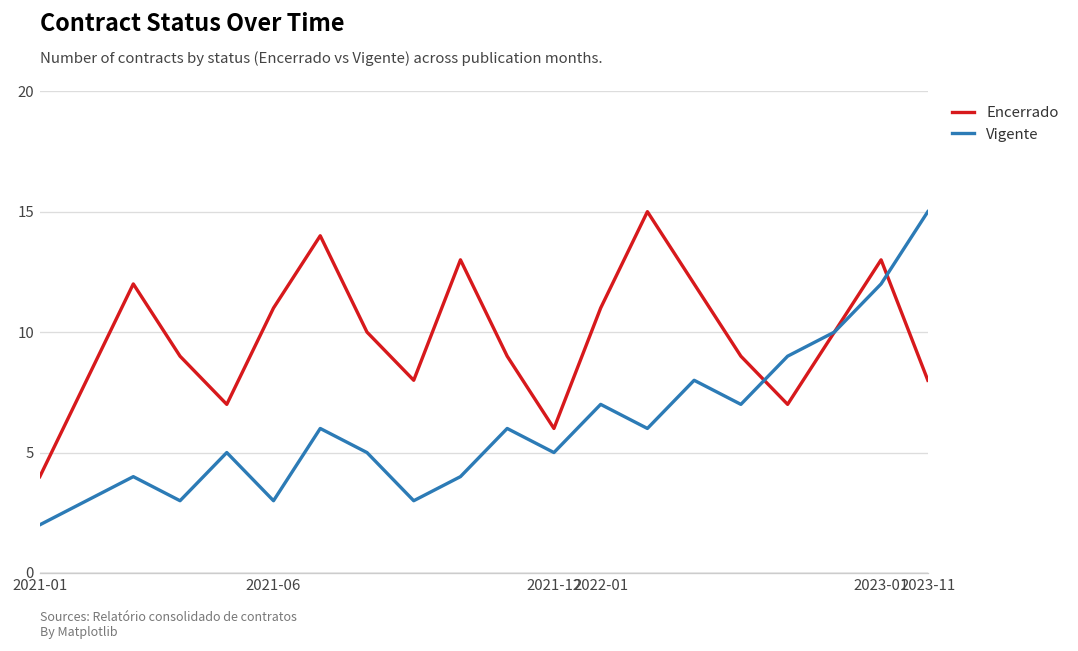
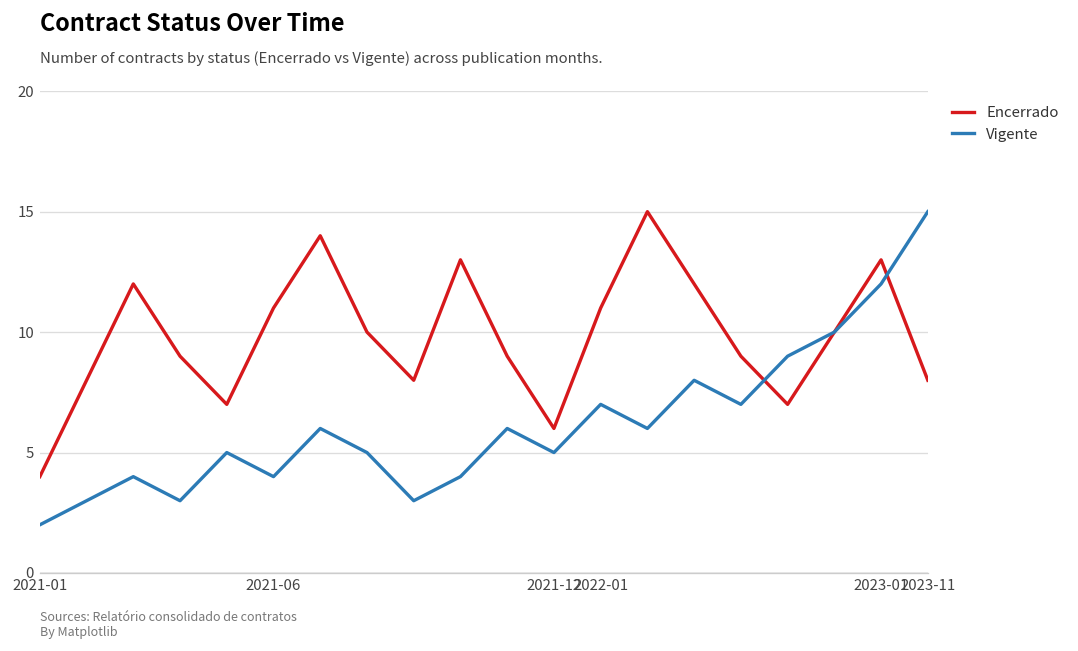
  {
    "Encerrado": {
      "2021-01": 4,
      "2021-06": 11
    },
    "Vigente": {
      "2021-01": 2,
-     "2021-06": 3
+     "2021-06": 4
    }
  }
